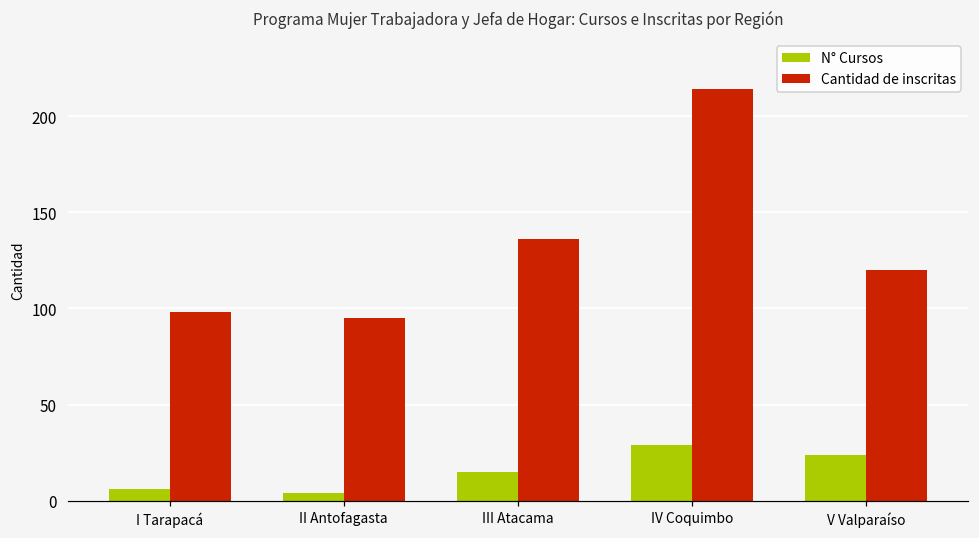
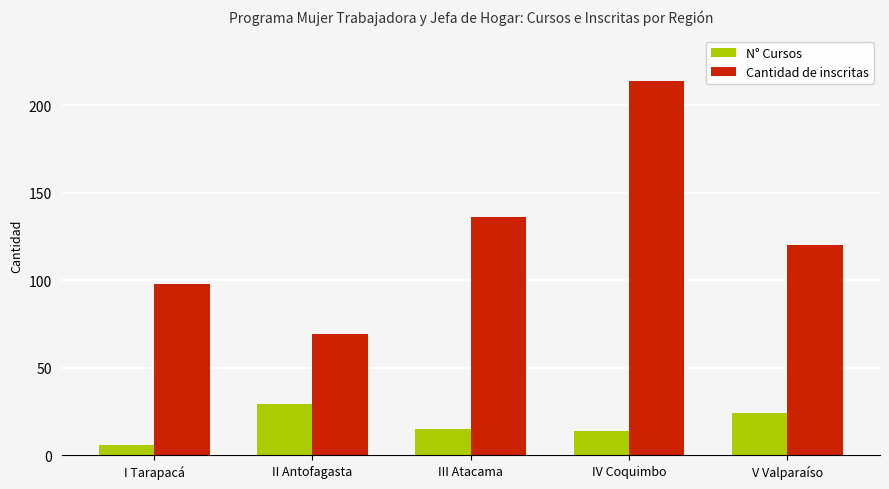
  {
    "N° Cursos": {
      "I Tarapacá": 6,
-     "II Antofagasta": 4,
+     "II Antofagasta": 29,
      "III Atacama": 15,
-     "IV Coquimbo": 29,
+     "IV Coquimbo": 14,
      "V Valparaíso": 24
    },
    "Cantidad de inscritas": {
      "I Tarapacá": 98,
-     "II Antofagasta": 95,
+     "II Antofagasta": 69,
      "III Atacama": 136,
      "IV Coquimbo": 214,
      "V Valparaíso": 120
    }
  }
